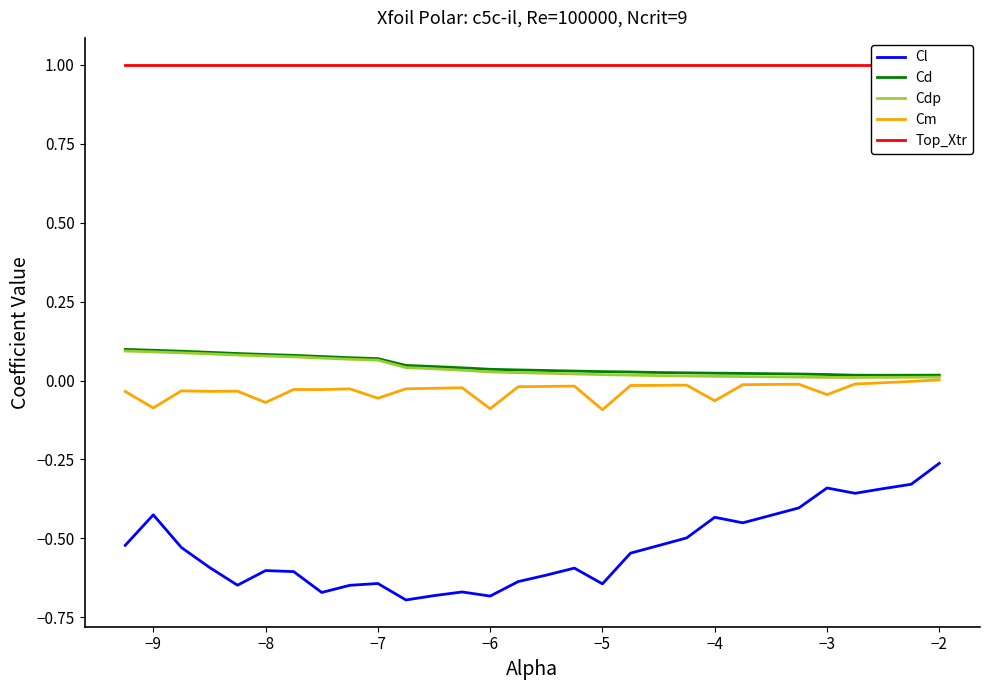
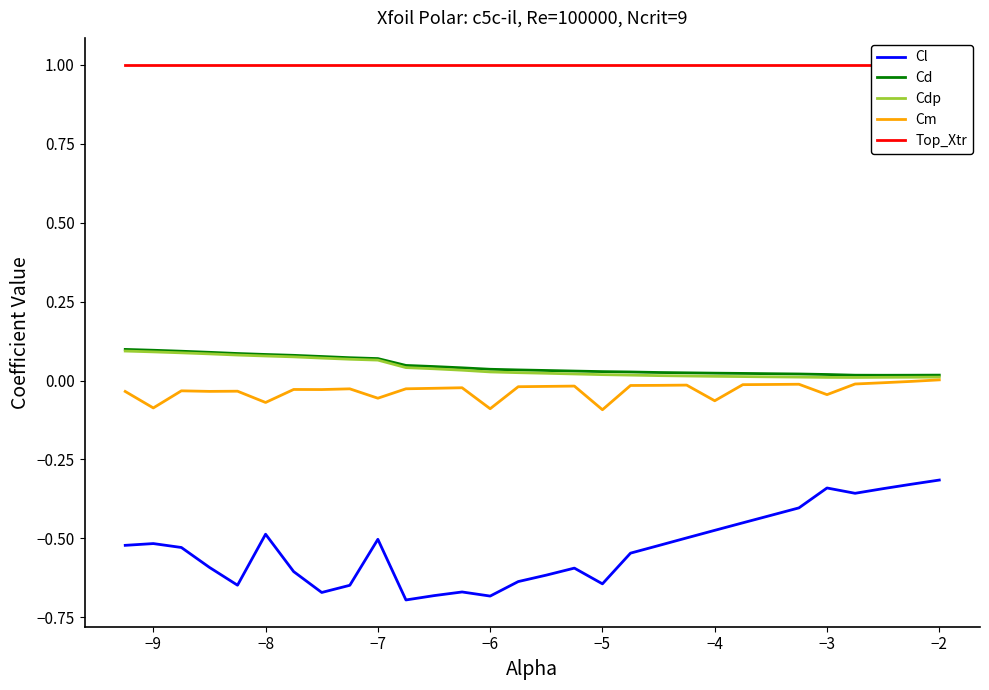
  {
    "Cl": {
-     "−9": -0.43,
-     "−8": -0.60,
-     "−7": -0.64,
+     "−9": -0.52,
+     "−8": -0.49,
+     "−7": -0.50,
      "−6": -0.68,
      "−5": -0.64,
-     "−4": -0.43,
+     "−4": -0.47,
      "−3": -0.34,
-     "−2": -0.26
+     "−2": -0.32
    },
    "Cd": {
      "−6": 0.04,
      "−5": 0.03,
      "−4": 0.02,
      "−3": 0.02
    },
    "Cdp": {
      "−6": 0.03,
      "−5": 0.02,
      "−4": 0.01,
      "−3": 0.01
    },
    "Cm": {
      "−9": -0.09,
      "−8": -0.07,
      "−7": -0.06,
      "−6": -0.09,
      "−5": -0.09,
      "−4": -0.06,
      "−3": -0.04,
      "−2": 0.00
    },
    "Top_Xtr": {
      "−9": 1.00,
      "−8": 1.00,
      "−7": 1.00,
      "−6": 1.00,
      "−5": 1.00,
      "−4": 1.00,
      "−3": 1.00
    }
  }
